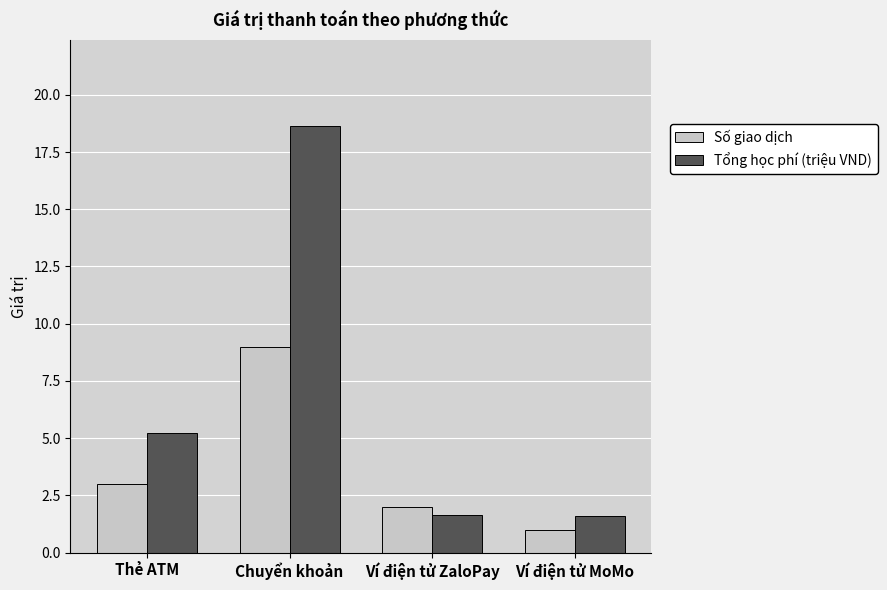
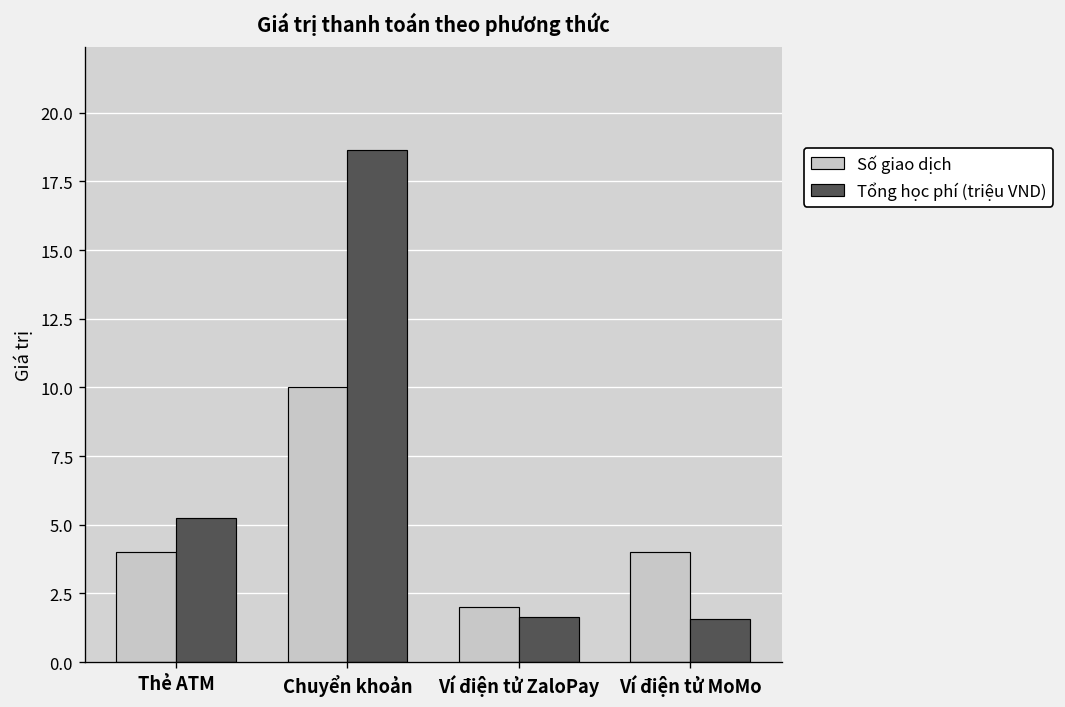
  {
    "Số giao dịch": {
-     "Thẻ ATM": 3,
-     "Chuyển khoản": 9,
+     "Thẻ ATM": 4,
+     "Chuyển khoản": 10,
      "Ví điện tử ZaloPay": 2,
-     "Ví điện tử MoMo": 1
+     "Ví điện tử MoMo": 4
    },
    "Tổng học phí (triệu VND)": {
      "Thẻ ATM": 5.2,
      "Chuyển khoản": 18.7,
      "Ví điện tử ZaloPay": 1.7,
      "Ví điện tử MoMo": 1.6
    }
  }
